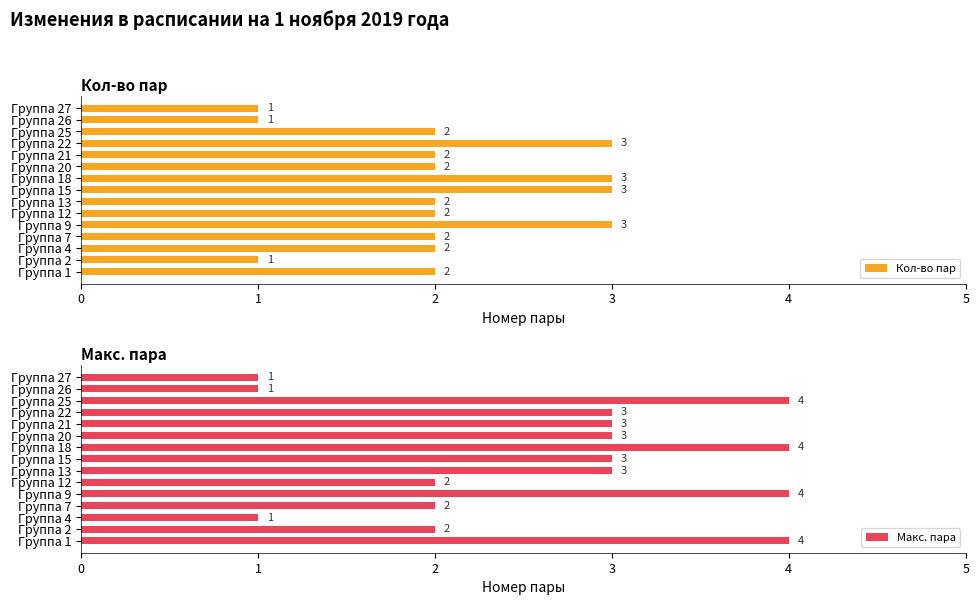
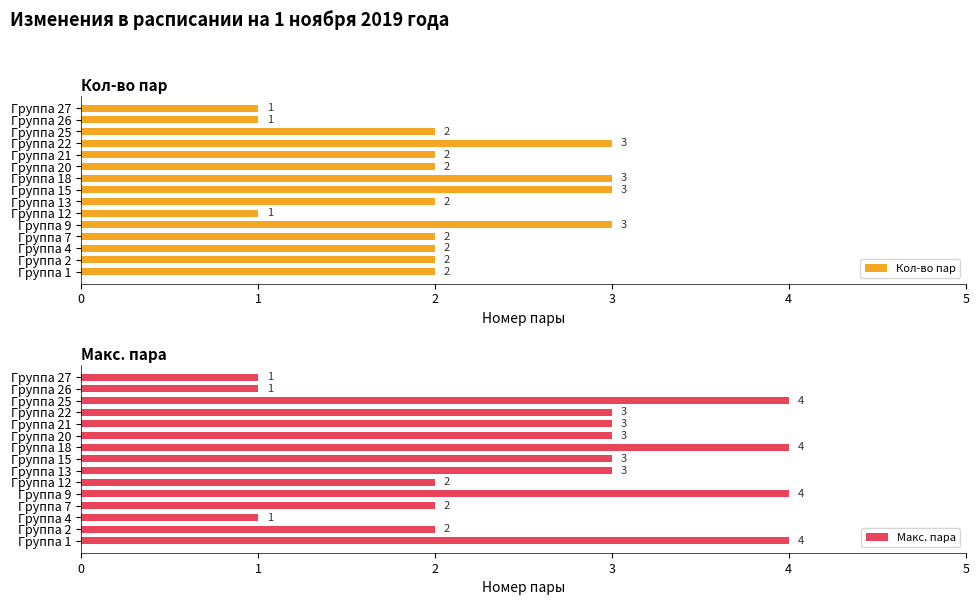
  {
    "Кол-во пар": {
      "Группа 27": 1,
      "Группа 26": 1,
      "Группа 25": 2,
      "Группа 22": 3,
      "Группа 21": 2,
      "Группа 20": 2,
      "Группа 18": 3,
      "Группа 15": 3,
      "Группа 13": 2,
-     "Группа 12": 2,
+     "Группа 12": 1,
      "Группа 9": 3,
      "Группа 7": 2,
      "Группа 4": 2,
-     "Группа 2": 1,
+     "Группа 2": 2,
      "Группа 1": 2
    },
    "Макс. пара": {
      "Группа 27": 1,
      "Группа 26": 1,
      "Группа 25": 4,
      "Группа 22": 3,
      "Группа 21": 3,
      "Группа 20": 3,
      "Группа 18": 4,
      "Группа 15": 3,
      "Группа 13": 3,
      "Группа 12": 2,
      "Группа 9": 4,
      "Группа 7": 2,
      "Группа 4": 1,
      "Группа 2": 2,
      "Группа 1": 4
    }
  }
